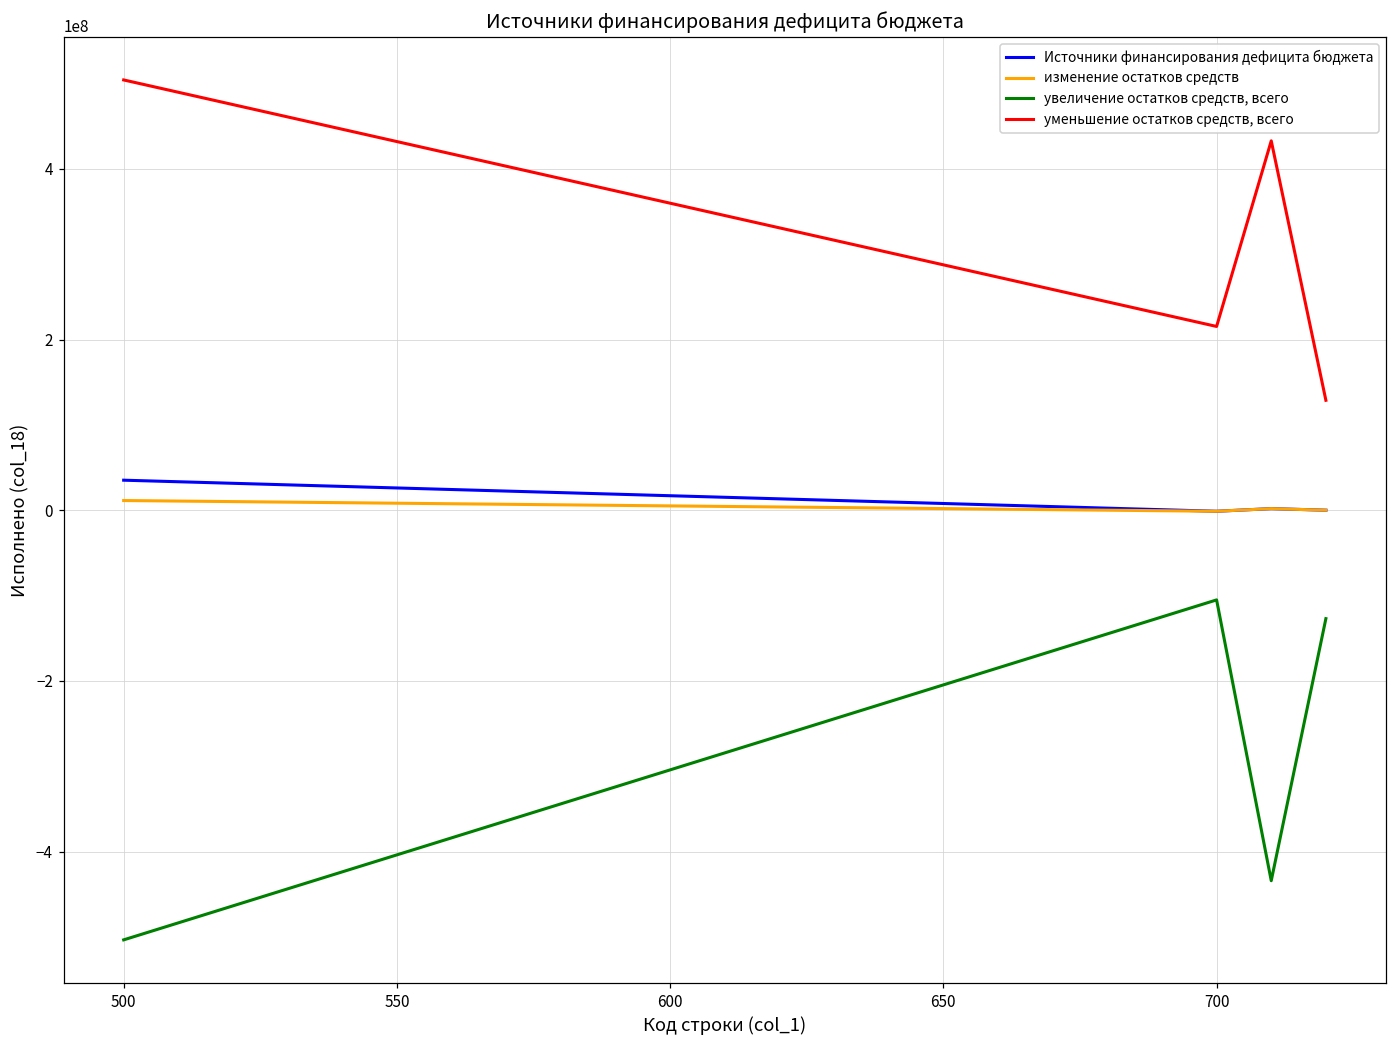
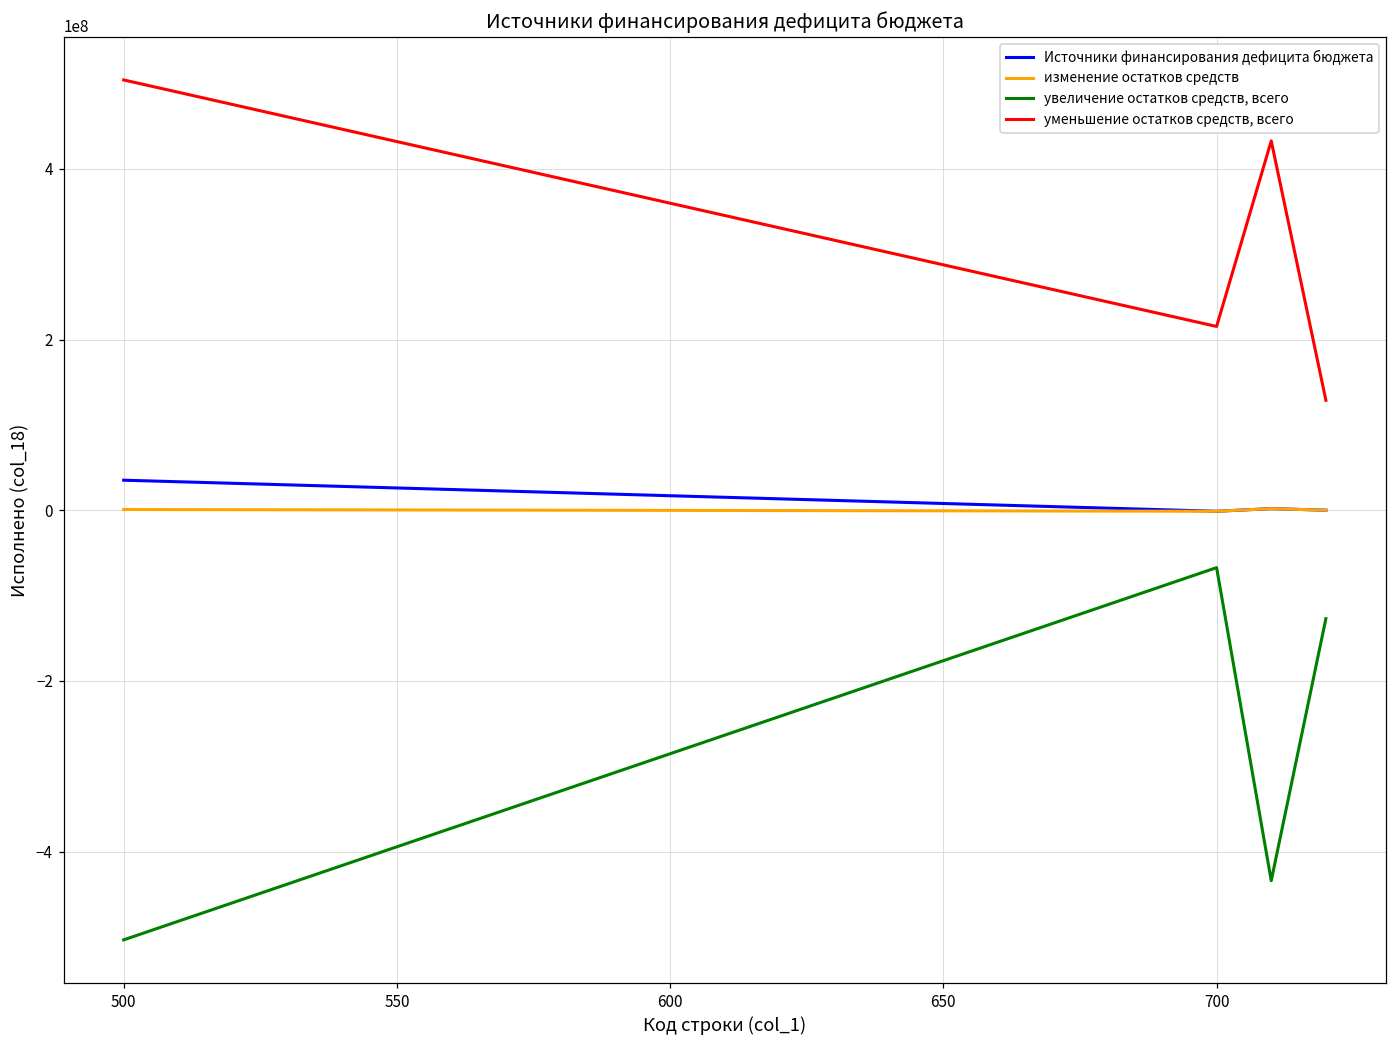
  {
    "Источники финансирования дефицита бюджета": {
      "500": 40000000
    },
    "изменение остатков средств": {
-     "500": 10000000
+     "500": 0
    },
    "увеличение остатков средств, всего": {
      "500": -500000000,
-     "700": -110000000
+     "700": -70000000
    },
    "уменьшение остатков средств, всего": {
      "500": 500000000,
      "700": 220000000
    }
  }
